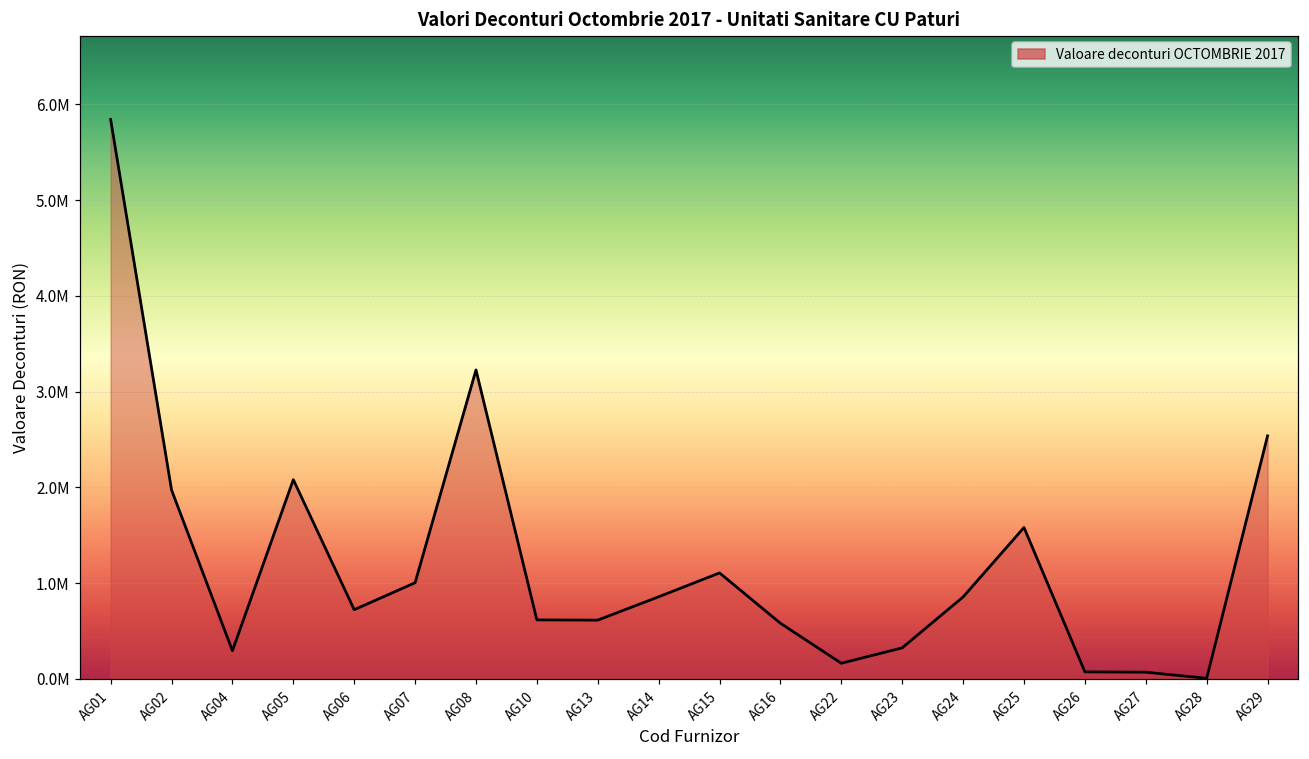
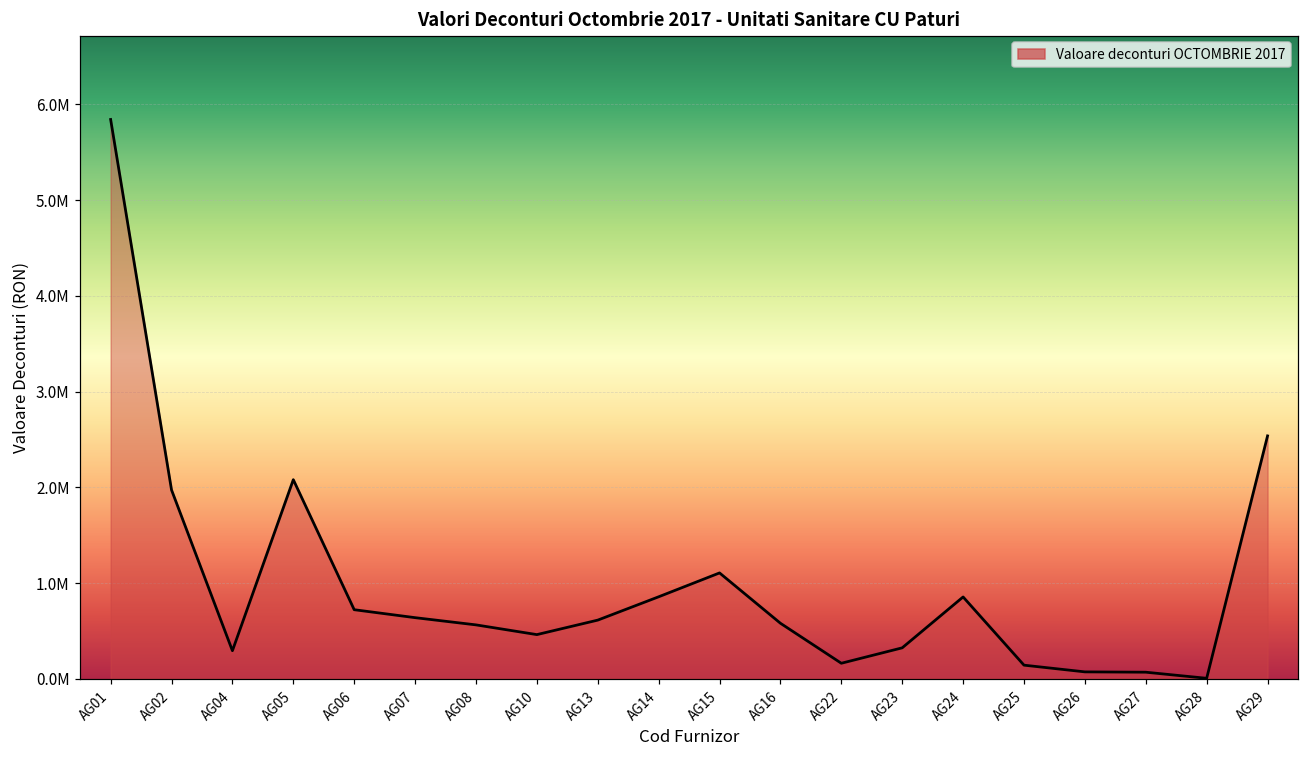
  {
    "AG01": 5800000,
    "AG02": 2000000,
    "AG04": 300000,
    "AG05": 2100000,
    "AG06": 700000,
-   "AG07": 1000000,
-   "AG08": 3200000,
-   "AG10": 600000,
+   "AG07": 600000,
+   "AG08": 600000,
+   "AG10": 500000,
    "AG13": 600000,
    "AG14": 900000,
    "AG15": 1100000,
    "AG16": 600000,
    "AG22": 200000,
    "AG23": 300000,
    "AG24": 900000,
-   "AG25": 1600000,
+   "AG25": 100000,
    "AG26": 100000,
    "AG27": 100000,
    "AG28": 0,
    "AG29": 2500000
  }
